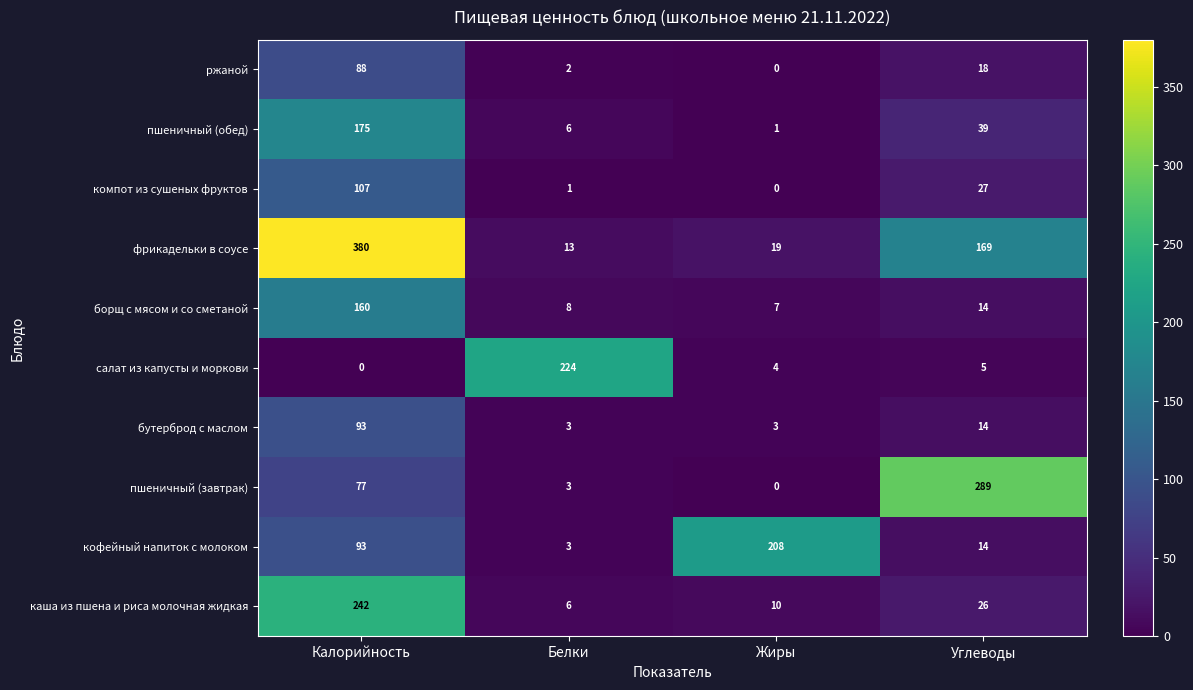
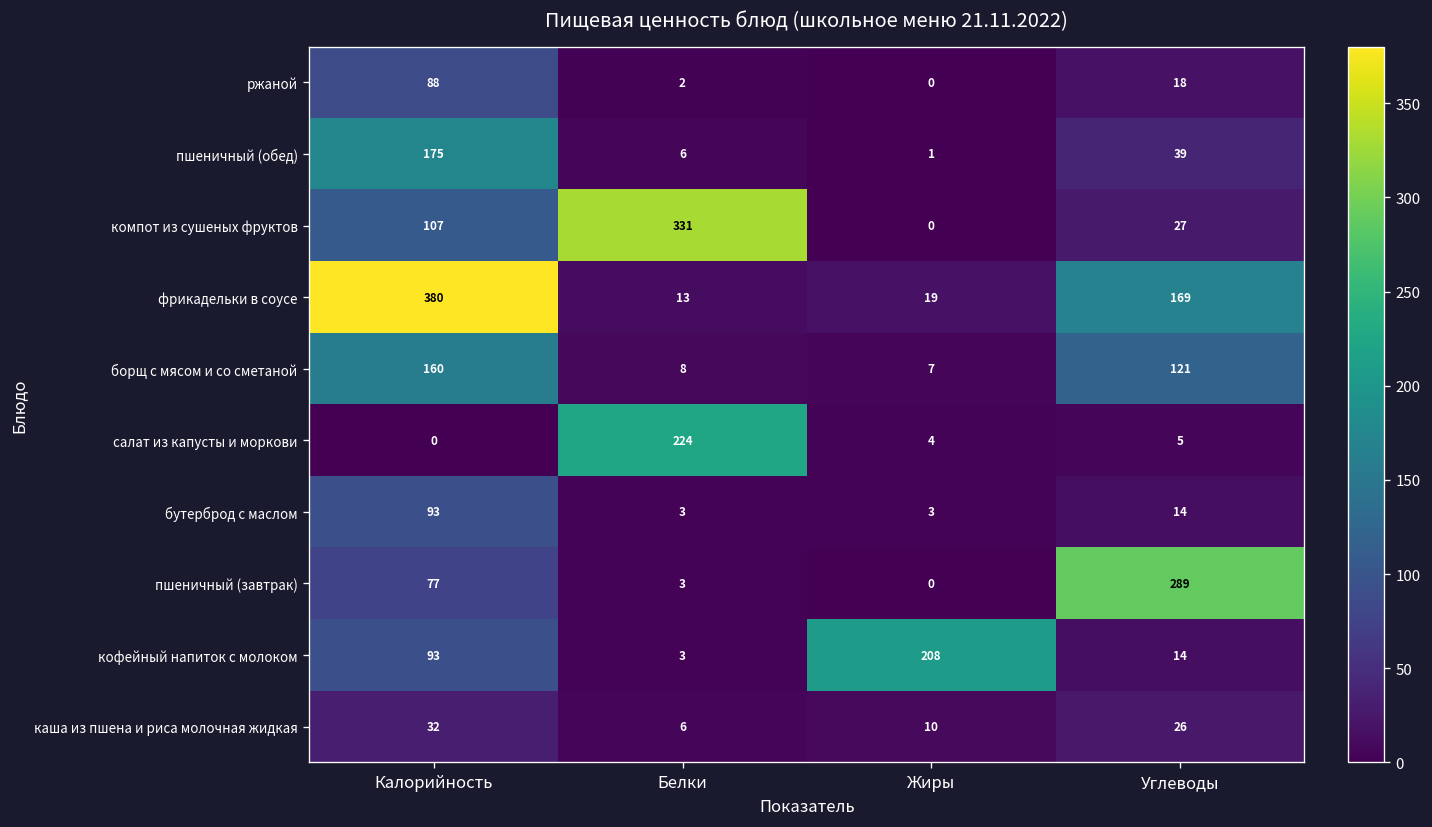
  {
    "ржаной": {
      "Калорийность": 88,
      "Белки": 2,
      "Жиры": 0,
      "Углеводы": 18
    },
    "пшеничный (обед)": {
      "Калорийность": 175,
      "Белки": 6,
      "Жиры": 1,
      "Углеводы": 39
    },
    "компот из сушеных фруктов": {
      "Калорийность": 107,
-     "Белки": 1,
+     "Белки": 331,
      "Жиры": 0,
      "Углеводы": 27
    },
    "фрикадельки в соусе": {
      "Калорийность": 380,
      "Белки": 13,
      "Жиры": 19,
      "Углеводы": 169
    },
    "борщ с мясом и со сметаной": {
      "Калорийность": 160,
      "Белки": 8,
      "Жиры": 7,
-     "Углеводы": 14
+     "Углеводы": 121
    },
    "салат из капусты и моркови": {
      "Калорийность": 0,
      "Белки": 224,
      "Жиры": 4,
      "Углеводы": 5
    },
    "бутерброд с маслом": {
      "Калорийность": 93,
      "Белки": 3,
      "Жиры": 3,
      "Углеводы": 14
    },
    "пшеничный (завтрак)": {
      "Калорийность": 77,
      "Белки": 3,
      "Жиры": 0,
      "Углеводы": 289
    },
    "кофейный напиток с молоком": {
      "Калорийность": 93,
      "Белки": 3,
      "Жиры": 208,
      "Углеводы": 14
    },
    "каша из пшена и риса молочная жидкая": {
-     "Калорийность": 242,
+     "Калорийность": 32,
      "Белки": 6,
      "Жиры": 10,
      "Углеводы": 26
    }
  }
